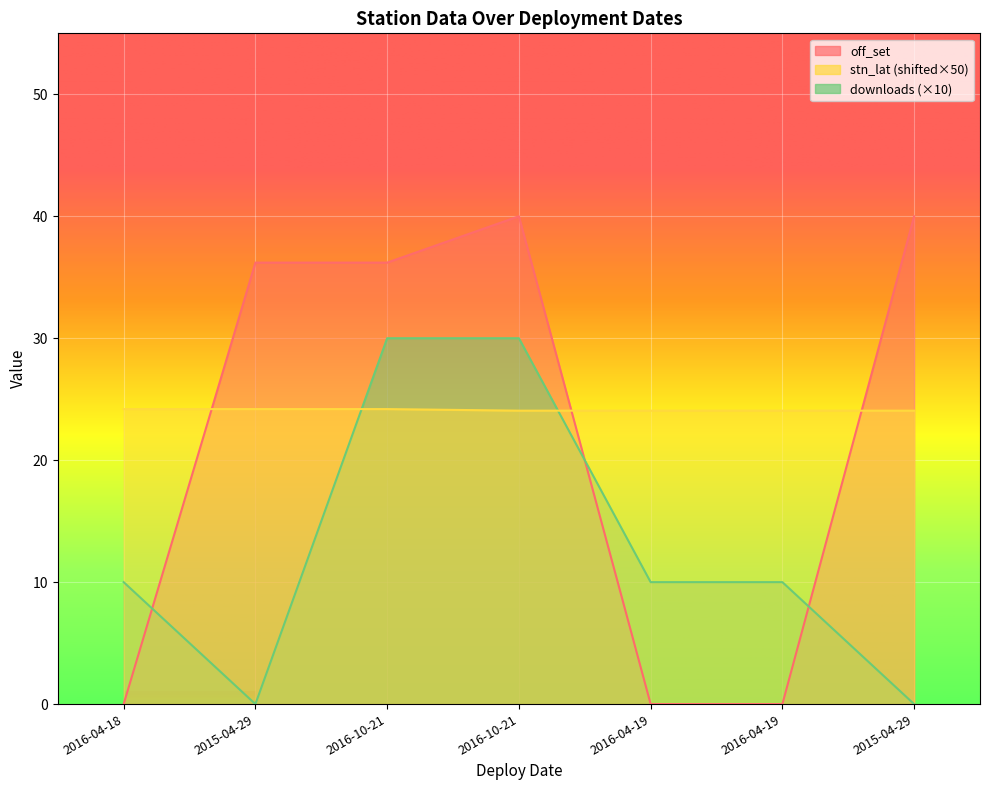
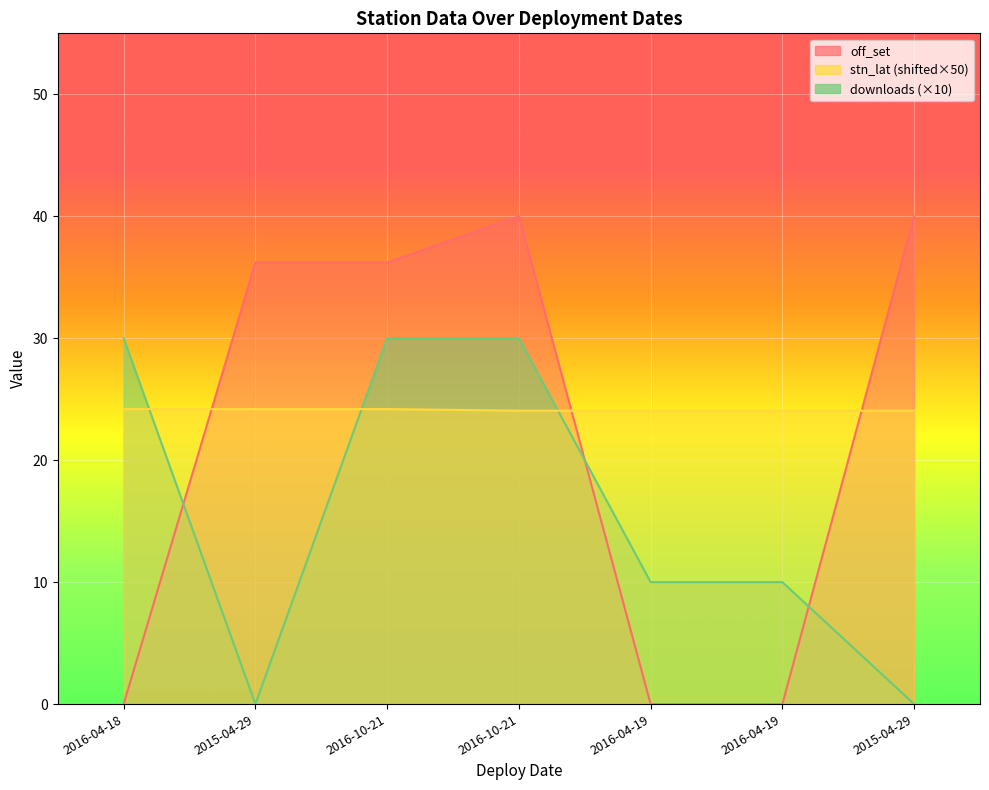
  {
    "off_set": {
      "2016-04-18": 0.0
    },
    "downloads (×10)": {
-     "2016-04-18": 10.0
+     "2016-04-18": 30.0
    },
    "stn_lat (shifted×50)": {
      "2016-04-18": 24.2
    }
  }
